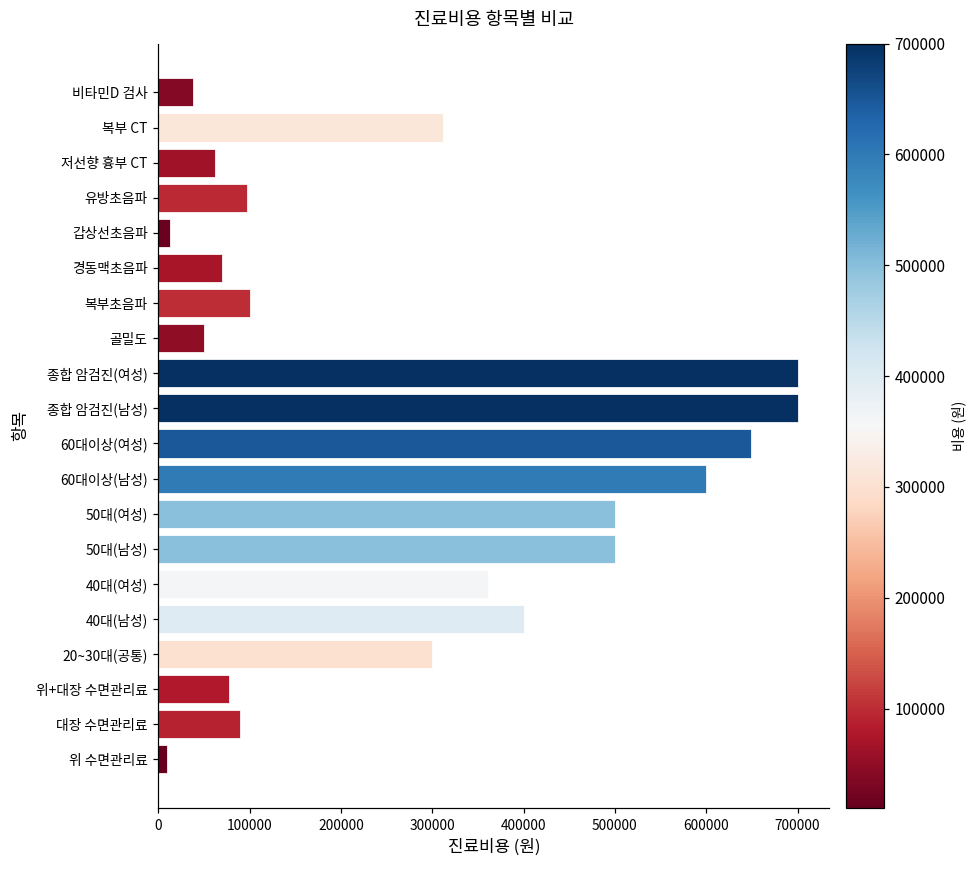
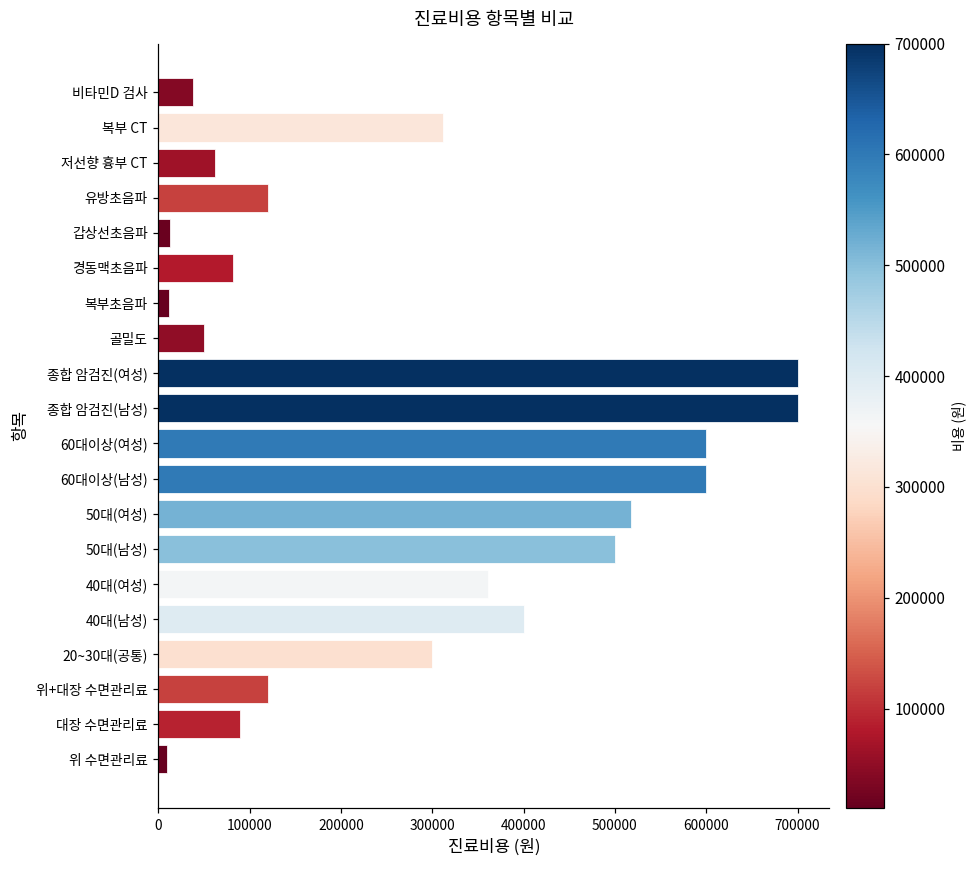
  {
    "비타민D 검사": 40000,
    "복부 CT": 310000,
    "저선향 흉부 CT": 60000,
-   "유방초음파": 100000,
+   "유방초음파": 120000,
    "갑상선초음파": 10000,
-   "경동맥초음파": 70000,
-   "복부초음파": 100000,
+   "경동맥초음파": 80000,
+   "복부초음파": 10000,
    "골밀도": 50000,
    "종합 암검진(여성)": 700000,
    "종합 암검진(남성)": 700000,
-   "60대이상(여성)": 650000,
+   "60대이상(여성)": 600000,
    "60대이상(남성)": 600000,
-   "50대(여성)": 500000,
+   "50대(여성)": 520000,
    "50대(남성)": 500000,
    "40대(여성)": 360000,
    "40대(남성)": 400000,
    "20~30대(공통)": 300000,
-   "위+대장 수면관리료": 80000,
+   "위+대장 수면관리료": 120000,
    "대장 수면관리료": 90000,
    "위 수면관리료": 10000
  }
